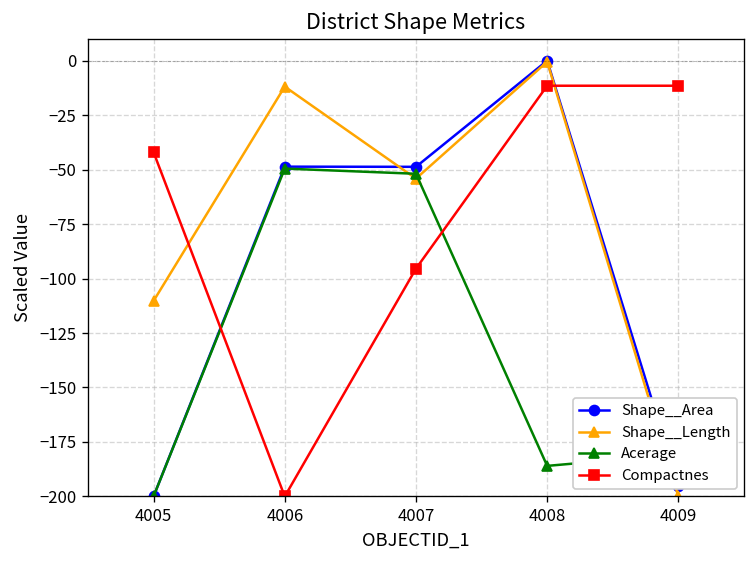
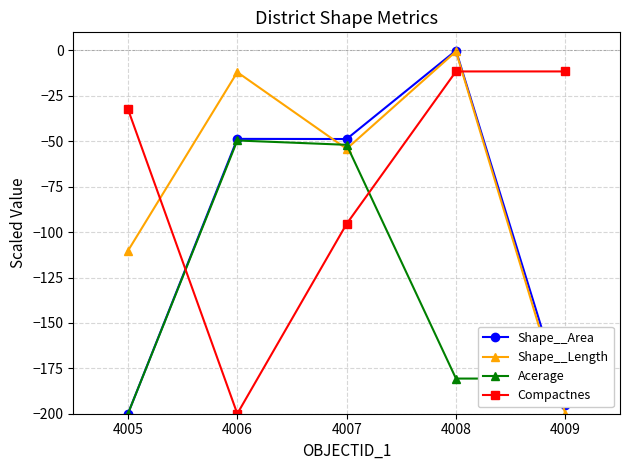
  {
    "Shape__Area": {
      "4007": -49
    },
    "Shape__Length": {
      "4005": -110,
      "4006": -12,
      "4007": -54,
      "4009": -200
    },
    "Acerage": {
      "4007": -52,
-     "4008": -186
+     "4008": -181
    },
    "Compactnes": {
-     "4005": -42,
+     "4005": -32,
      "4006": -200,
      "4007": -95,
      "4008": -12,
      "4009": -12
    }
  }
